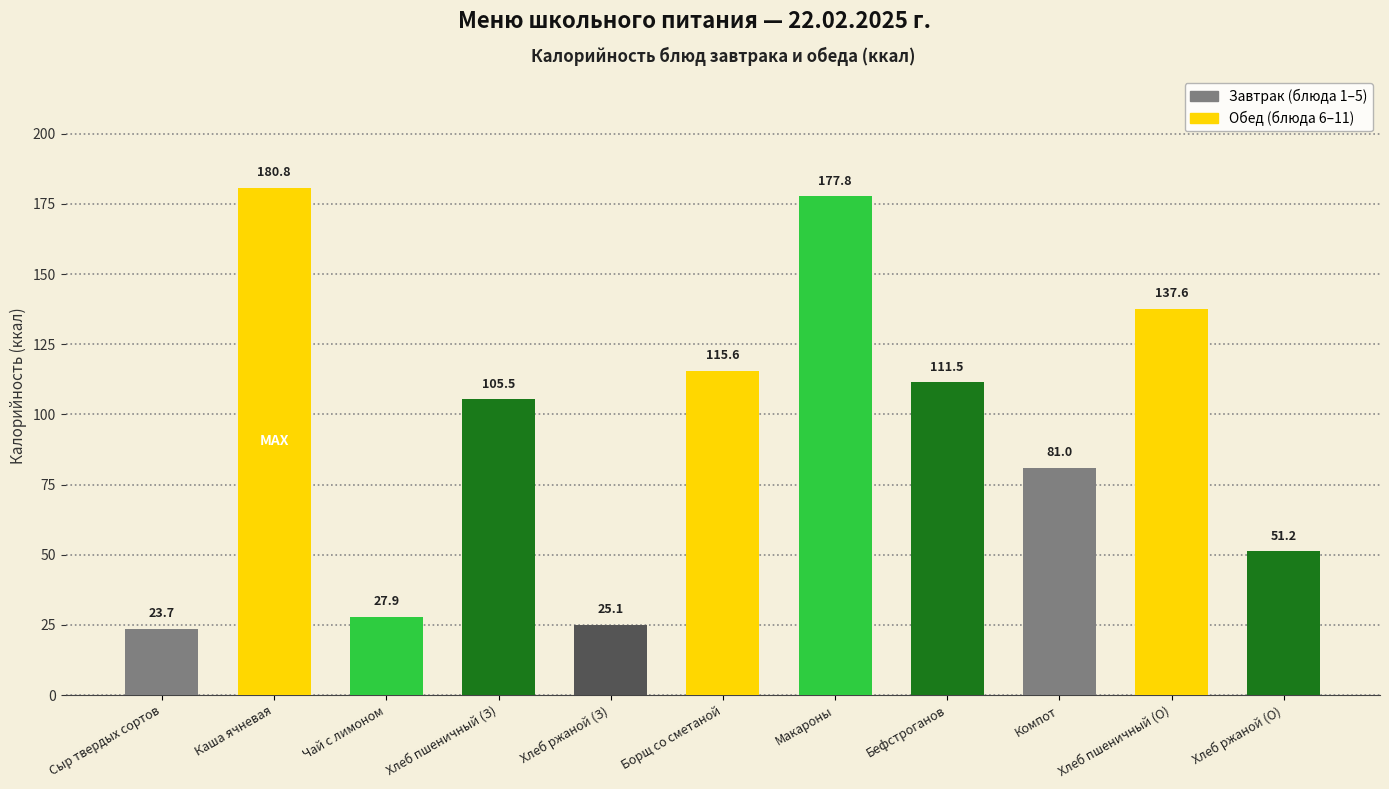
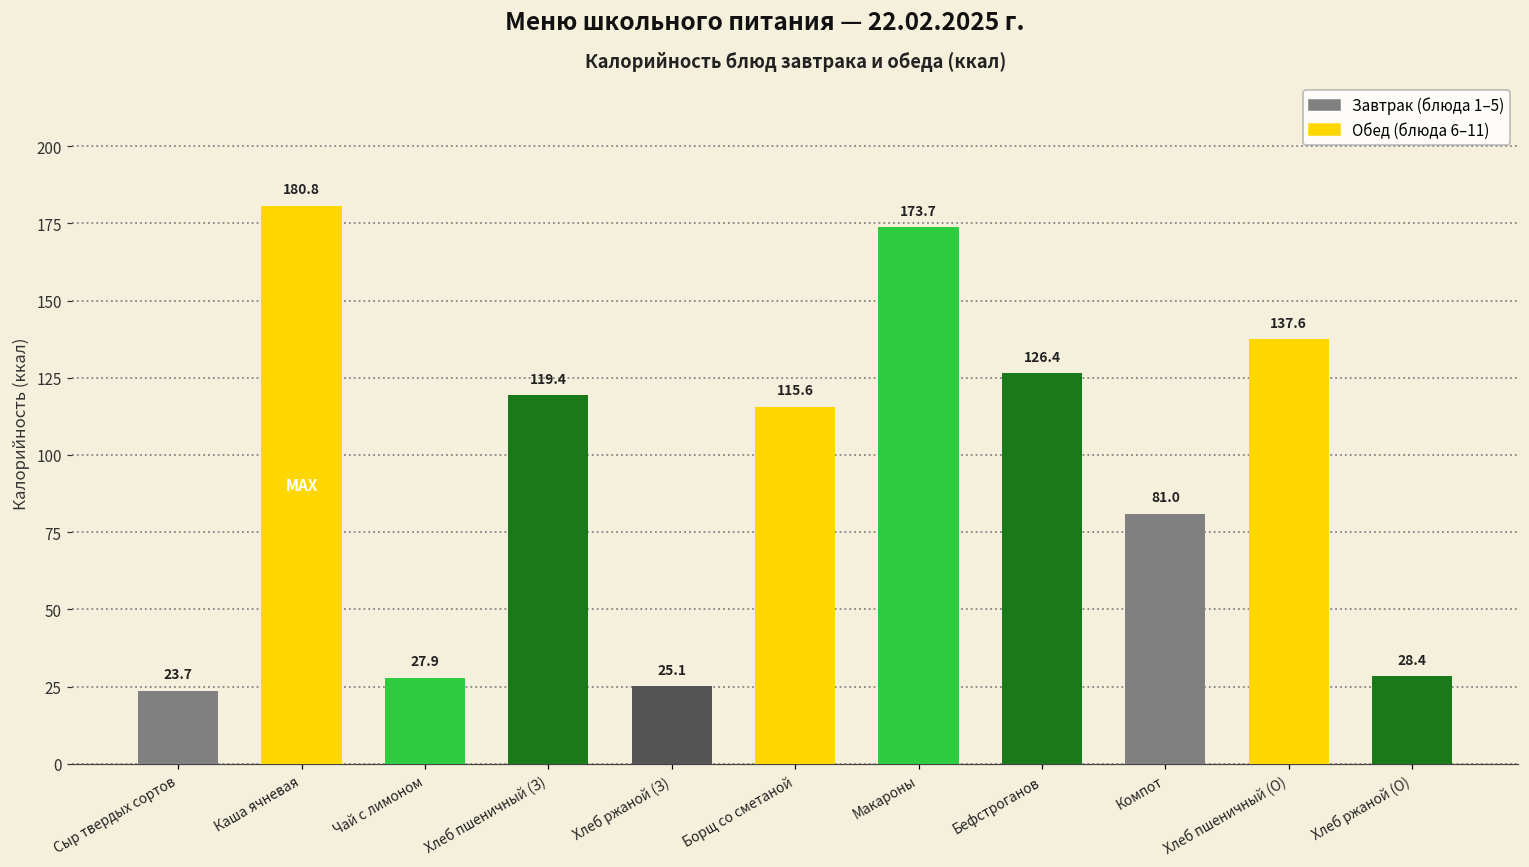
  {
    "Сыр твердых сортов": 23.7,
    "Каша ячневая": 180.8,
    "Чай с лимоном": 27.9,
-   "Хлеб пшеничный (З)": 105.5,
+   "Хлеб пшеничный (З)": 119.4,
    "Хлеб ржаной (З)": 25.1,
    "Борщ со сметаной": 115.6,
-   "Макароны": 177.8,
-   "Бефстроганов": 111.5,
+   "Макароны": 173.7,
+   "Бефстроганов": 126.4,
    "Компот": 81.0,
    "Хлеб пшеничный (О)": 137.6,
-   "Хлеб ржаной (О)": 51.2
+   "Хлеб ржаной (О)": 28.4
  }
